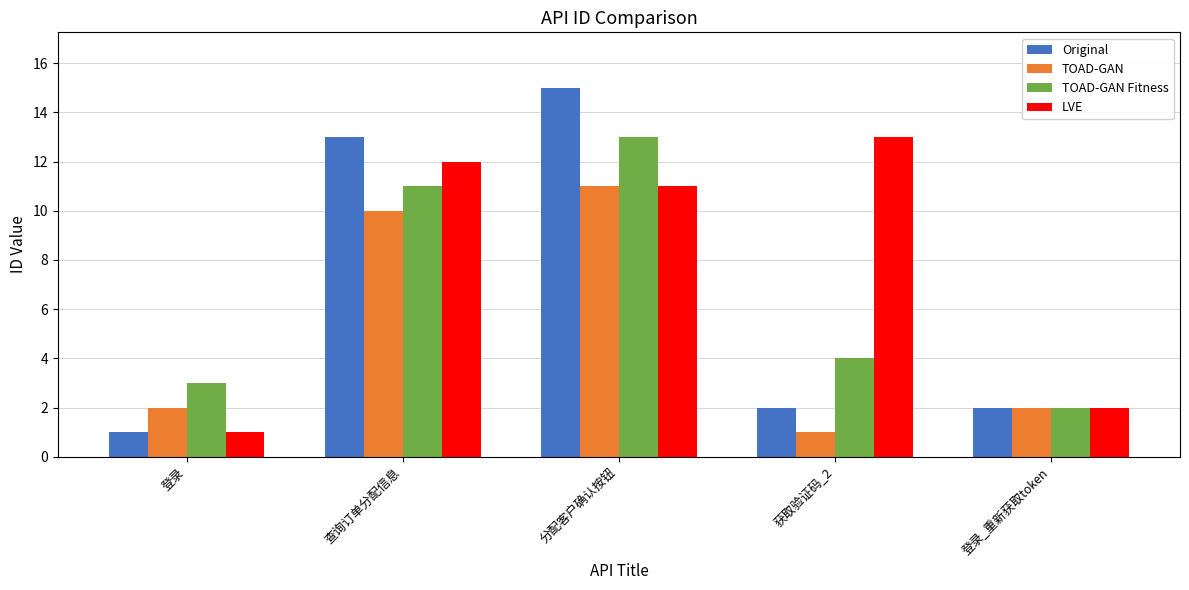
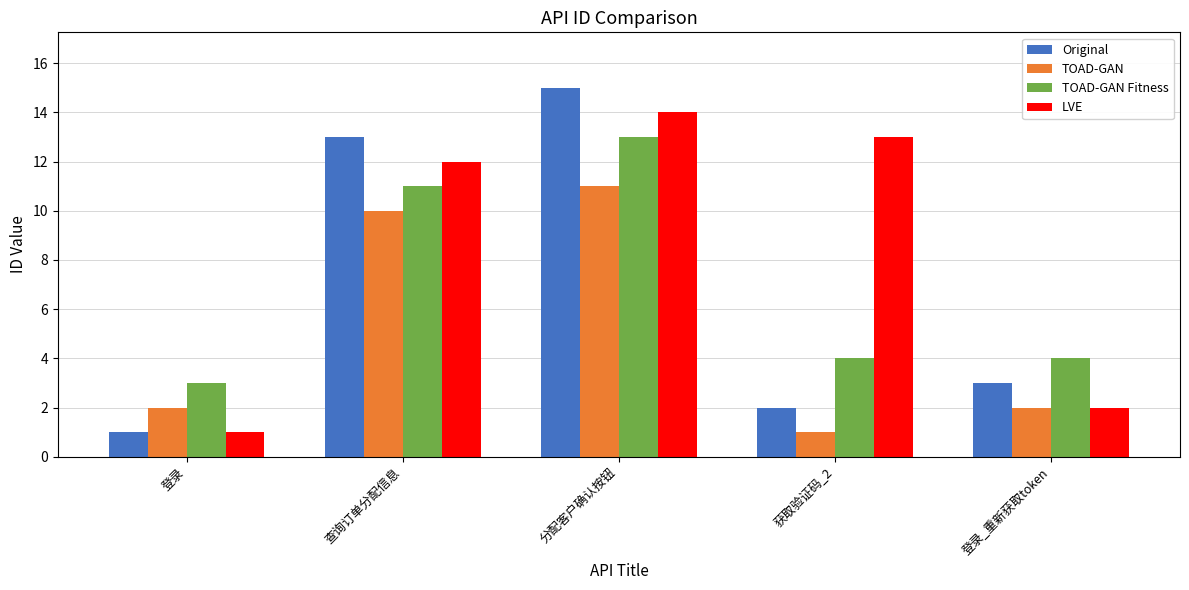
  {
    "Original": {
      "登录": 1,
      "查询订单分配信息": 13,
      "分配客户确认按钮": 15,
      "获取验证码_2": 2,
-     "登录_重新获取token": 2
+     "登录_重新获取token": 3
    },
    "TOAD-GAN": {
      "登录": 2,
      "查询订单分配信息": 10,
      "分配客户确认按钮": 11,
      "获取验证码_2": 1,
      "登录_重新获取token": 2
    },
    "TOAD-GAN Fitness": {
      "登录": 3,
      "查询订单分配信息": 11,
      "分配客户确认按钮": 13,
      "获取验证码_2": 4,
-     "登录_重新获取token": 2
+     "登录_重新获取token": 4
    },
    "LVE": {
      "登录": 1,
      "查询订单分配信息": 12,
-     "分配客户确认按钮": 11,
+     "分配客户确认按钮": 14,
      "获取验证码_2": 13,
      "登录_重新获取token": 2
    }
  }
